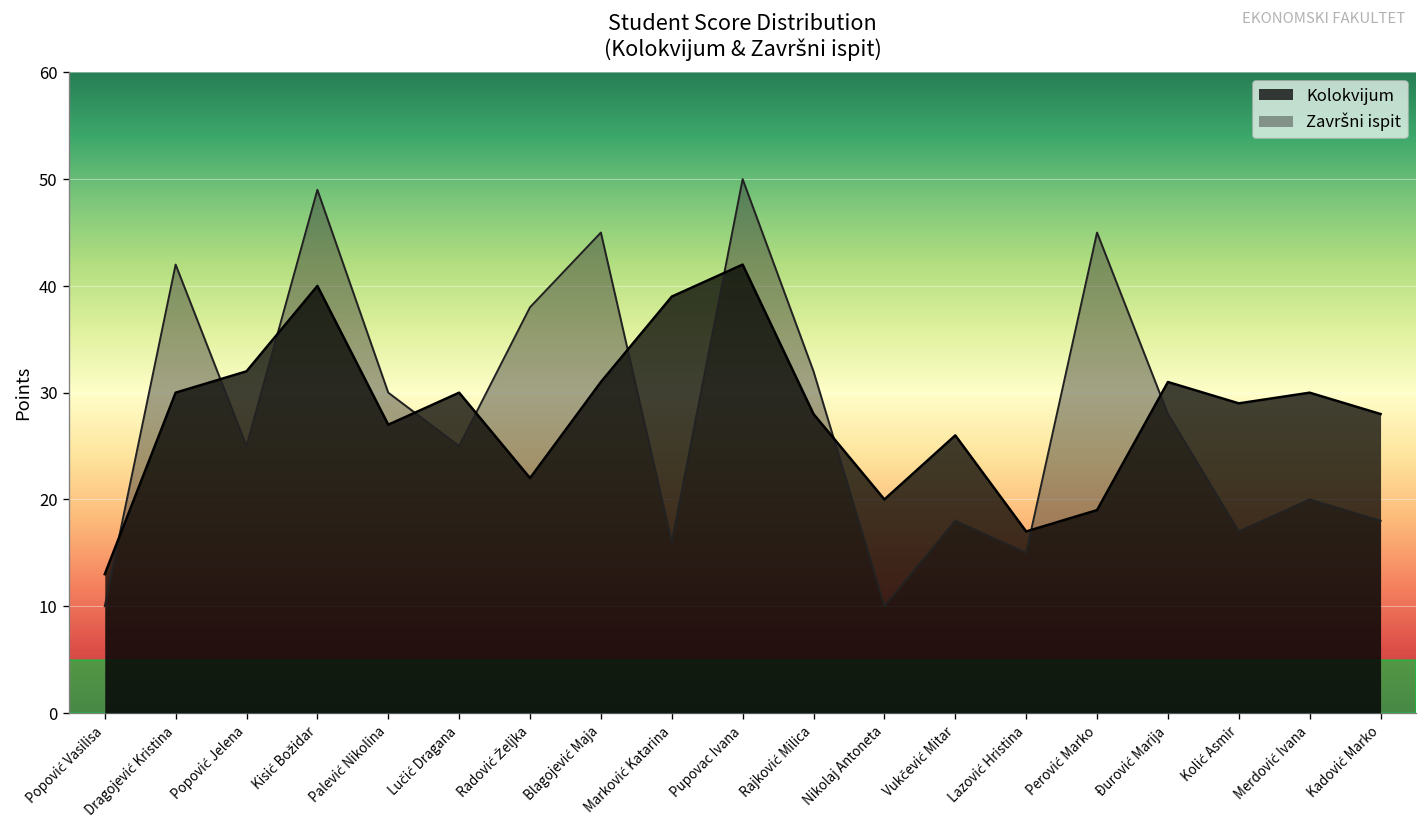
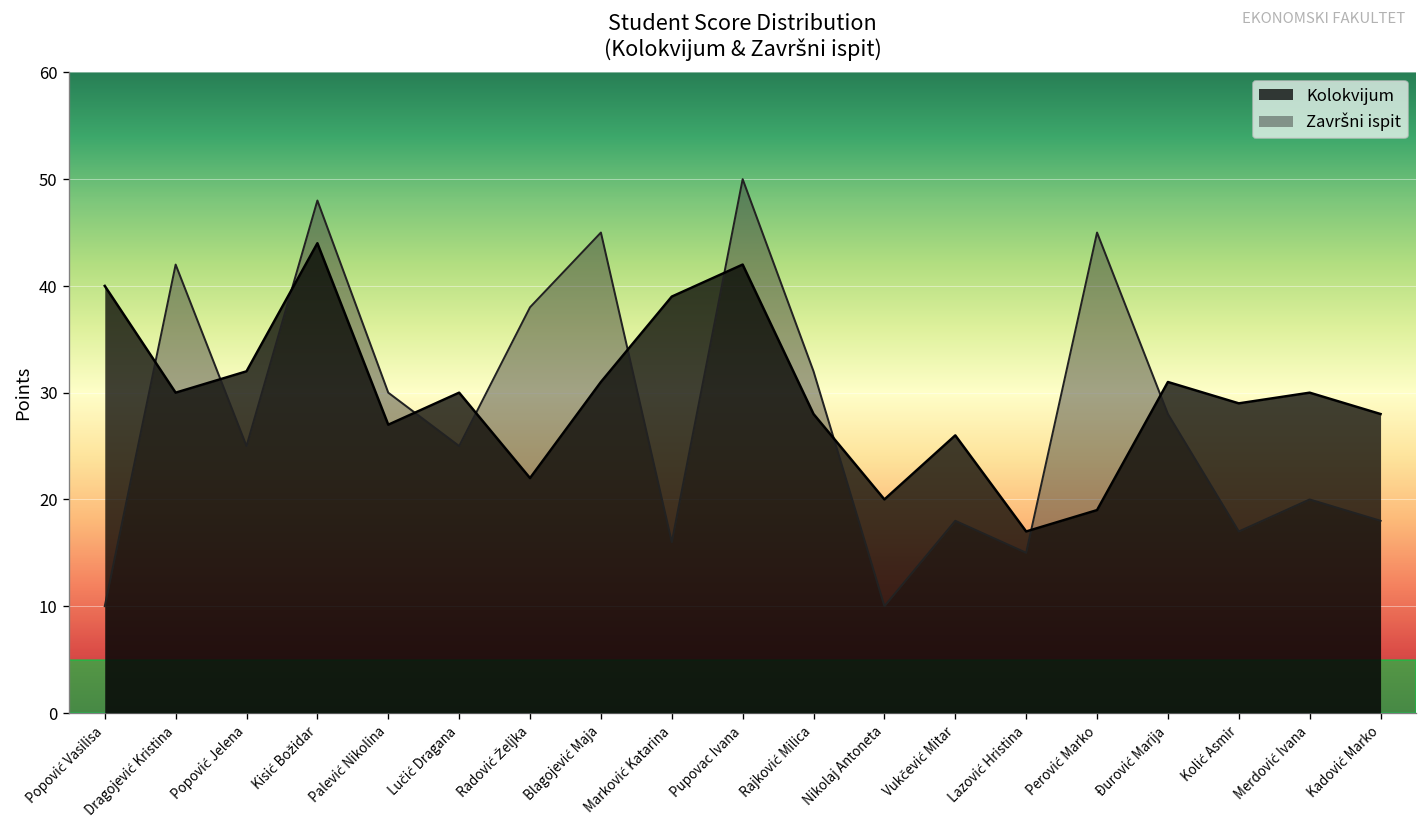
  {
    "Kolokvijum": {
-     "Popović Vasilisa": 13,
+     "Popović Vasilisa": 40,
      "Dragojević Kristina": 30,
      "Popović Jelena": 32,
-     "Kisić Božidar": 40,
+     "Kisić Božidar": 44,
      "Palević Nikolina": 27,
      "Lučić Dragana": 30,
      "Radović Željka": 22,
      "Blagojević Maja": 31,
      "Marković Katarina": 39,
      "Pupovac Ivana": 42,
      "Rajković Milica": 28,
      "Nikolaj Antoneta": 20,
      "Vukčević Mitar": 26,
      "Lazović Hristina": 17,
      "Perović Marko": 19,
      "Đurović Marija": 31,
      "Kolić Asmir": 29,
      "Merdović Ivana": 30,
      "Kadović Marko": 28
    },
    "Završni ispit": {
      "Popović Vasilisa": 10,
      "Dragojević Kristina": 42,
      "Popović Jelena": 25,
-     "Kisić Božidar": 49,
+     "Kisić Božidar": 48,
      "Palević Nikolina": 30,
      "Lučić Dragana": 25,
      "Radović Željka": 38,
      "Blagojević Maja": 45,
      "Marković Katarina": 16,
      "Pupovac Ivana": 50,
      "Rajković Milica": 32,
      "Nikolaj Antoneta": 10,
      "Vukčević Mitar": 18,
      "Lazović Hristina": 15,
      "Perović Marko": 45,
      "Đurović Marija": 28,
      "Kolić Asmir": 17,
      "Merdović Ivana": 20,
      "Kadović Marko": 18
    }
  }
